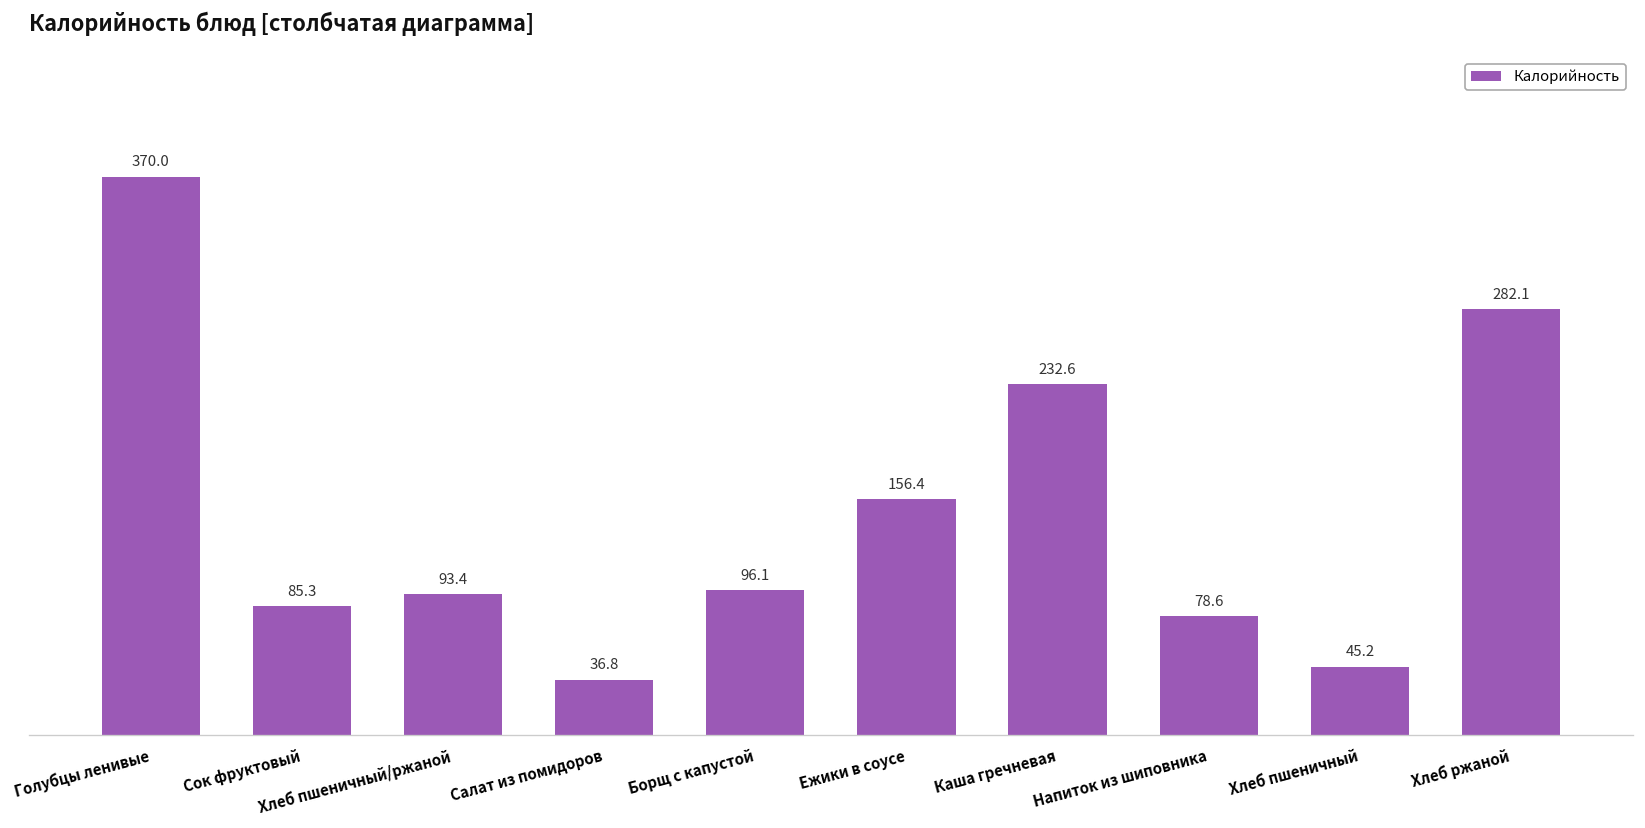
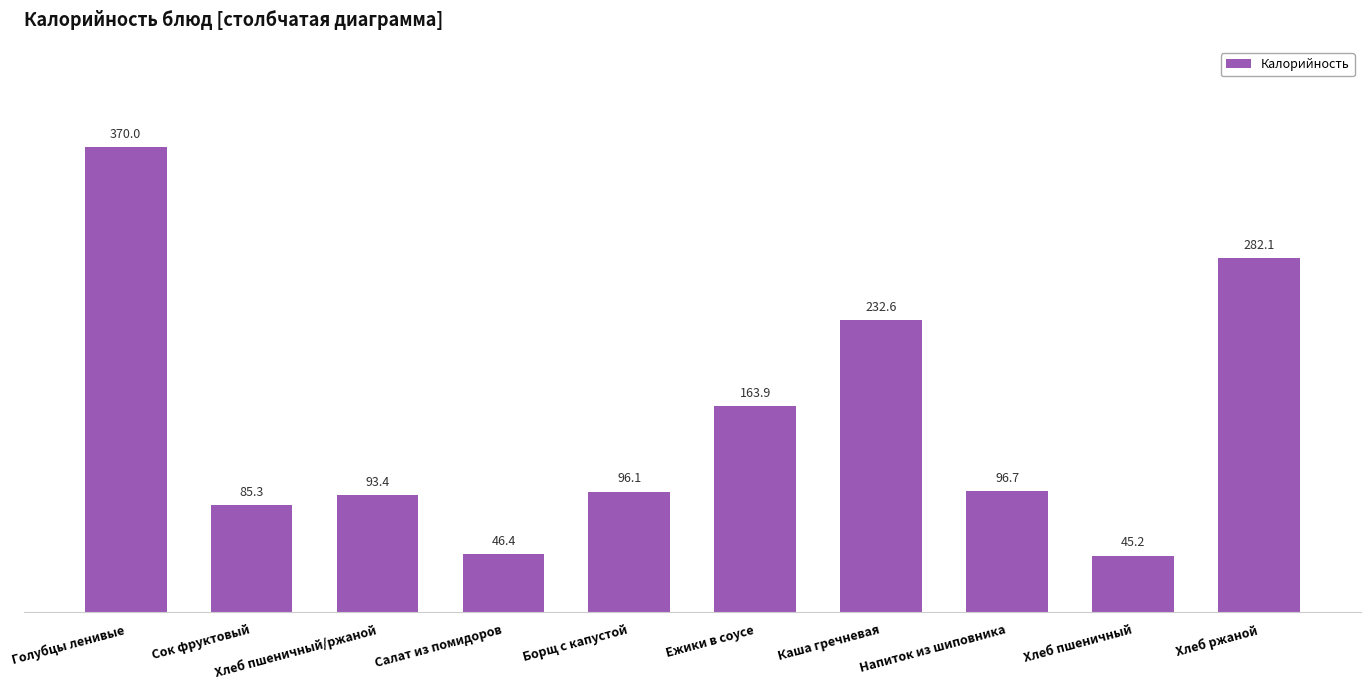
  {
    "Голубцы ленивые": 370.0,
    "Сок фруктовый": 85.3,
    "Хлеб пшеничный/ржаной": 93.4,
-   "Салат из помидоров": 36.8,
+   "Салат из помидоров": 46.4,
    "Борщ с капустой": 96.1,
-   "Ежики в соусе": 156.4,
+   "Ежики в соусе": 163.9,
    "Каша гречневая": 232.6,
-   "Напиток из шиповника": 78.6,
+   "Напиток из шиповника": 96.7,
    "Хлеб пшеничный": 45.2,
    "Хлеб ржаной": 282.1
  }
